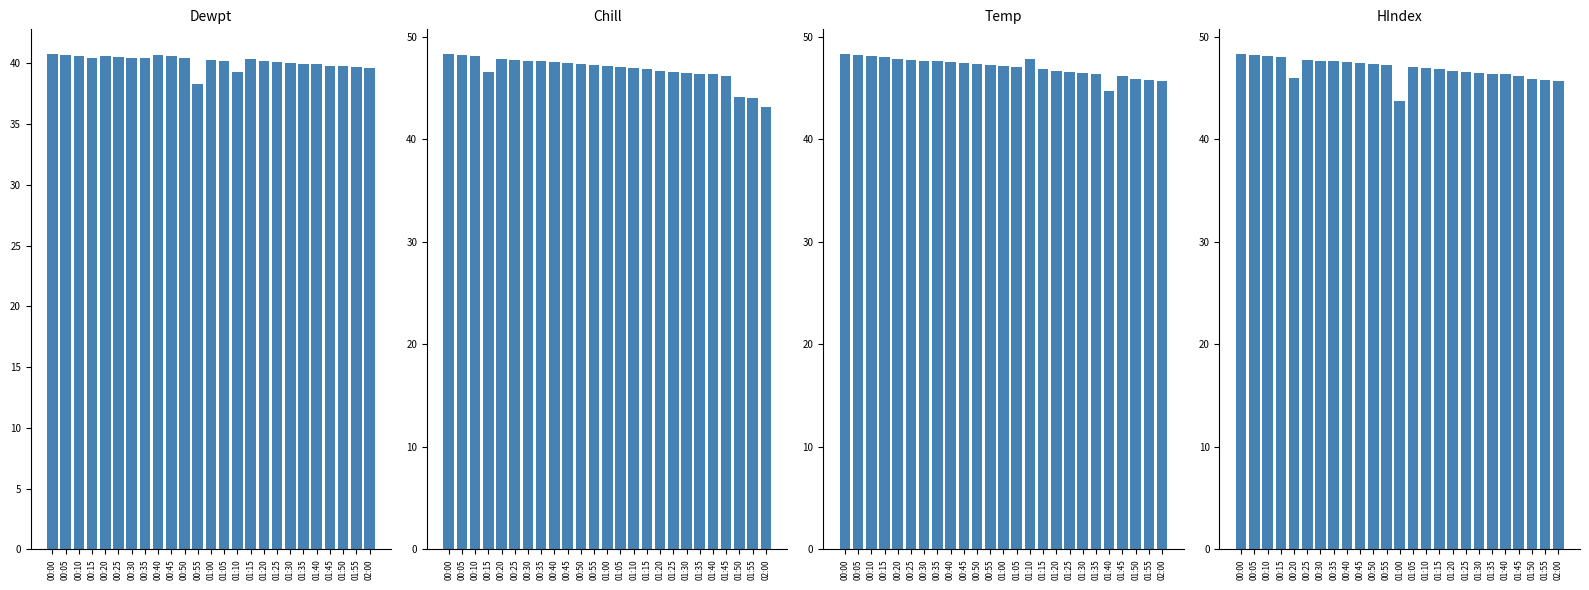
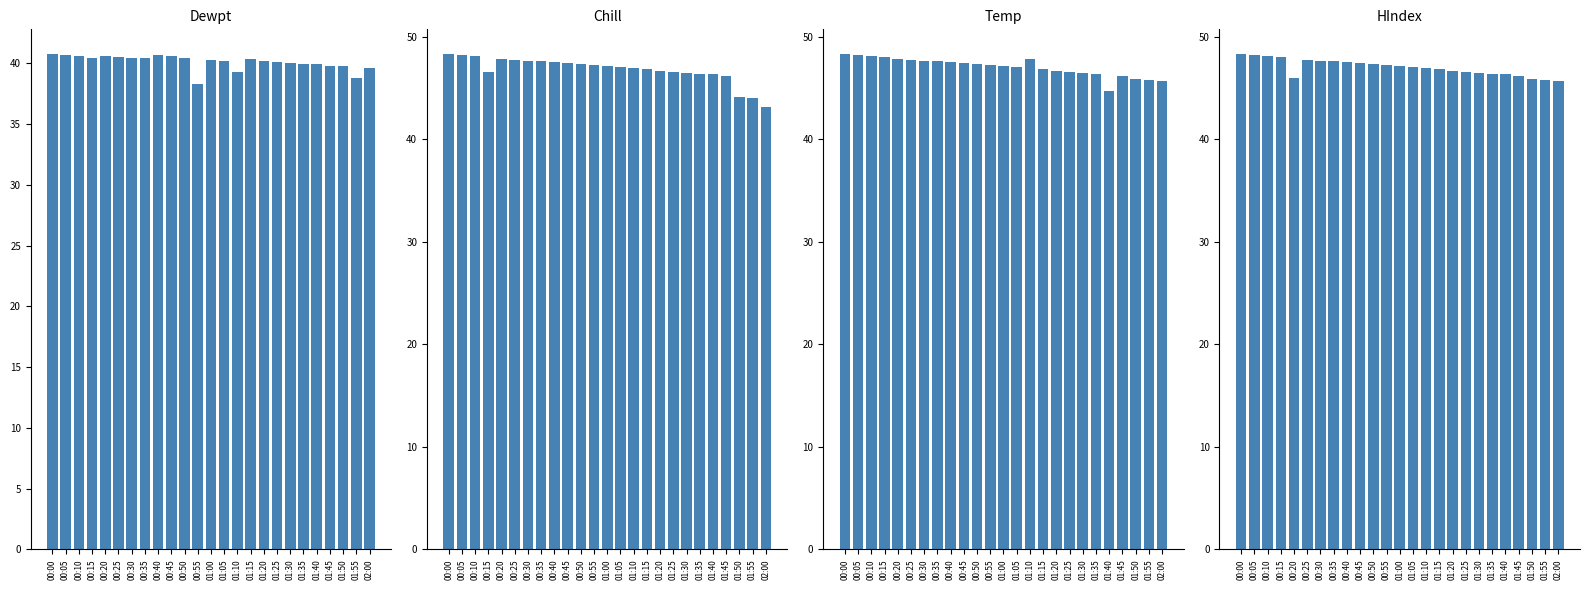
  {
    "Dewpt": {
      "00:00": 40.8,
      "00:05": 40.7,
      "00:10": 40.6,
      "00:15": 40.5,
      "00:20": 40.6,
      "00:25": 40.5,
      "00:30": 40.4,
      "00:35": 40.4,
      "00:40": 40.7,
      "00:45": 40.6,
      "00:50": 40.5,
      "00:55": 38.3,
      "01:00": 40.3,
      "01:05": 40.2,
      "01:10": 39.3,
      "01:15": 40.3,
      "01:20": 40.2,
      "01:25": 40.1,
      "01:30": 40.0,
      "01:35": 39.9,
      "01:40": 39.9,
      "01:45": 39.7,
      "01:50": 39.8,
-     "01:55": 39.7,
+     "01:55": 38.8,
      "02:00": 39.6
    },
    "Chill": {
      "00:00": 48.3,
      "00:05": 48.2,
      "00:10": 48.1,
      "00:15": 46.6,
      "00:20": 47.8,
      "00:25": 47.7,
      "00:30": 47.6,
      "00:35": 47.6,
      "00:40": 47.5,
      "00:45": 47.4,
      "00:50": 47.3,
      "00:55": 47.2,
      "01:00": 47.1,
      "01:05": 47.0,
      "01:10": 46.9,
      "01:15": 46.8,
      "01:20": 46.7,
      "01:25": 46.6,
      "01:30": 46.5,
      "01:35": 46.4,
      "01:40": 46.4,
      "01:45": 46.2,
      "01:50": 44.1,
      "01:55": 44.0,
      "02:00": 43.2
    },
    "Temp": {
      "00:00": 48.3,
      "00:05": 48.2,
      "00:10": 48.1,
      "00:15": 48.0,
      "00:20": 47.8,
      "00:25": 47.7,
      "00:30": 47.6,
      "00:35": 47.6,
      "00:40": 47.5,
      "00:45": 47.4,
      "00:50": 47.3,
      "00:55": 47.2,
      "01:00": 47.1,
      "01:05": 47.0,
      "01:10": 47.8,
      "01:15": 46.8,
      "01:20": 46.7,
      "01:25": 46.6,
      "01:30": 46.5,
      "01:35": 46.4,
      "01:40": 44.7,
      "01:45": 46.2,
      "01:50": 45.9,
      "01:55": 45.8,
      "02:00": 45.7
    },
    "HIndex": {
      "00:00": 48.3,
      "00:05": 48.2,
      "00:10": 48.1,
      "00:15": 48.0,
      "00:20": 46.0,
      "00:25": 47.7,
      "00:30": 47.6,
      "00:35": 47.6,
      "00:40": 47.5,
      "00:45": 47.4,
      "00:50": 47.3,
      "00:55": 47.2,
-     "01:00": 43.7,
+     "01:00": 47.1,
      "01:05": 47.0,
      "01:10": 46.9,
      "01:15": 46.8,
      "01:20": 46.7,
      "01:25": 46.6,
      "01:30": 46.5,
      "01:35": 46.4,
      "01:40": 46.4,
      "01:45": 46.2,
      "01:50": 45.9,
      "01:55": 45.8,
      "02:00": 45.7
    }
  }
